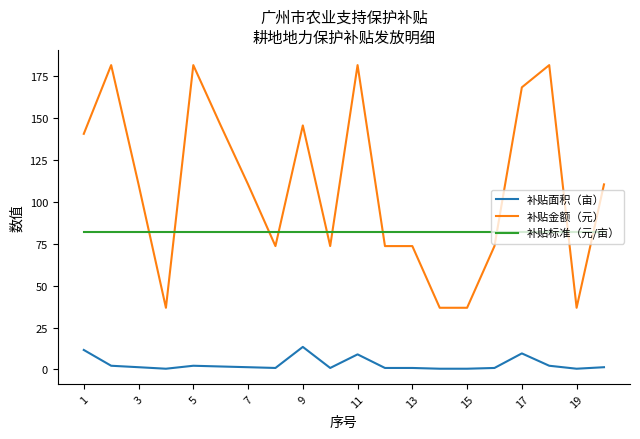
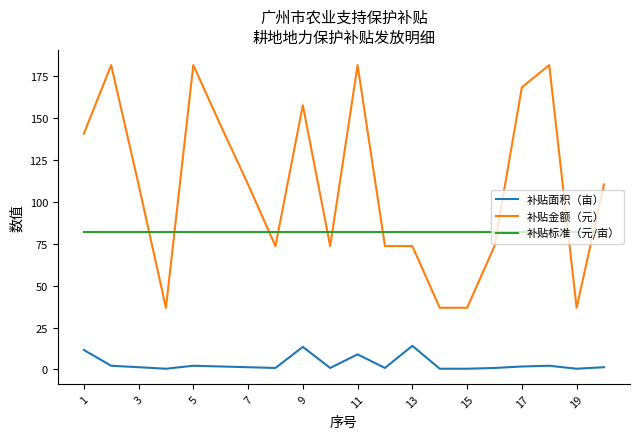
  {
    "补贴面积（亩）": {
      "1": 12,
      "3": 1,
      "5": 2,
      "7": 1,
      "9": 13,
      "11": 9,
-     "13": 1,
+     "13": 14,
      "15": 0,
-     "17": 10,
+     "17": 2,
      "19": 0
    },
    "补贴金额（元）": {
      "1": 140,
      "3": 110,
      "5": 181,
      "7": 110,
-     "9": 145,
+     "9": 157,
      "11": 181,
      "13": 74,
      "15": 37,
      "17": 168,
      "19": 37
    },
    "补贴标准（元/亩）": {
      "1": 82,
      "3": 82,
      "5": 82,
      "7": 82,
      "9": 82,
      "11": 82,
      "13": 82,
      "15": 82
    }
  }
